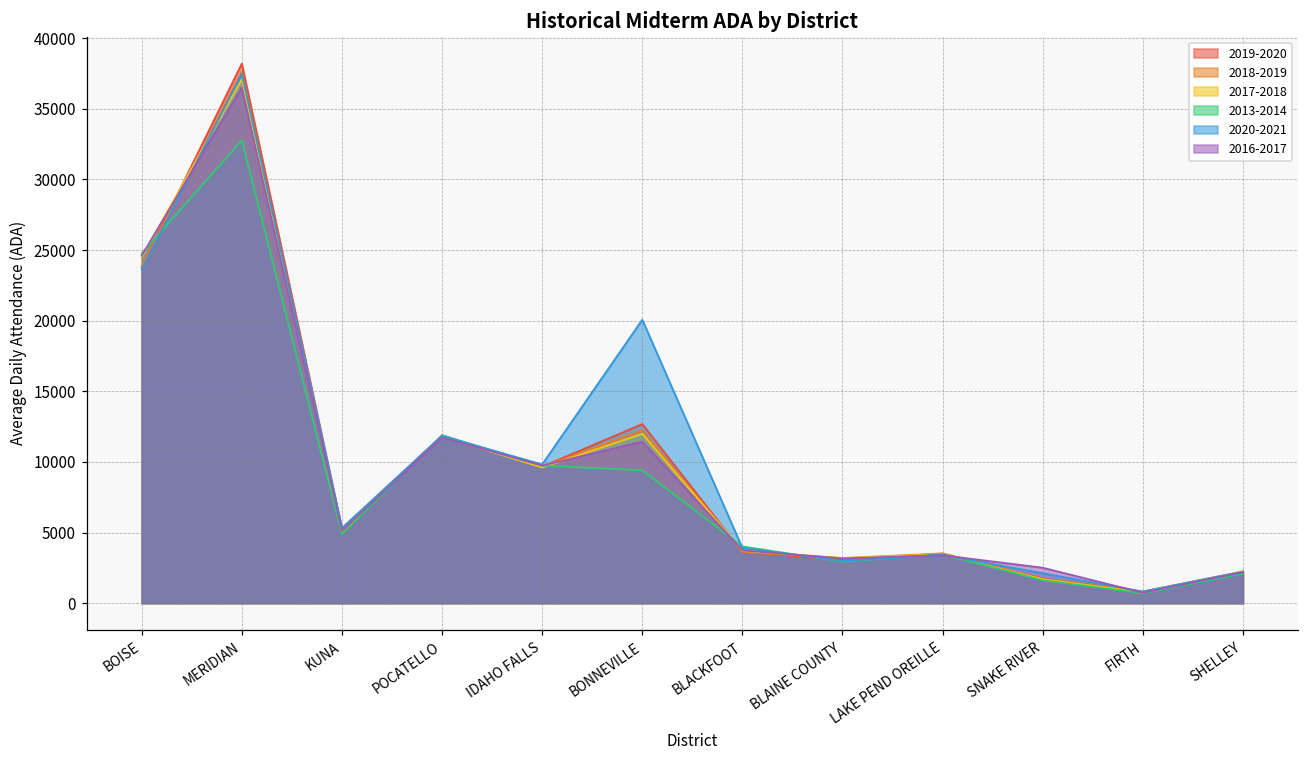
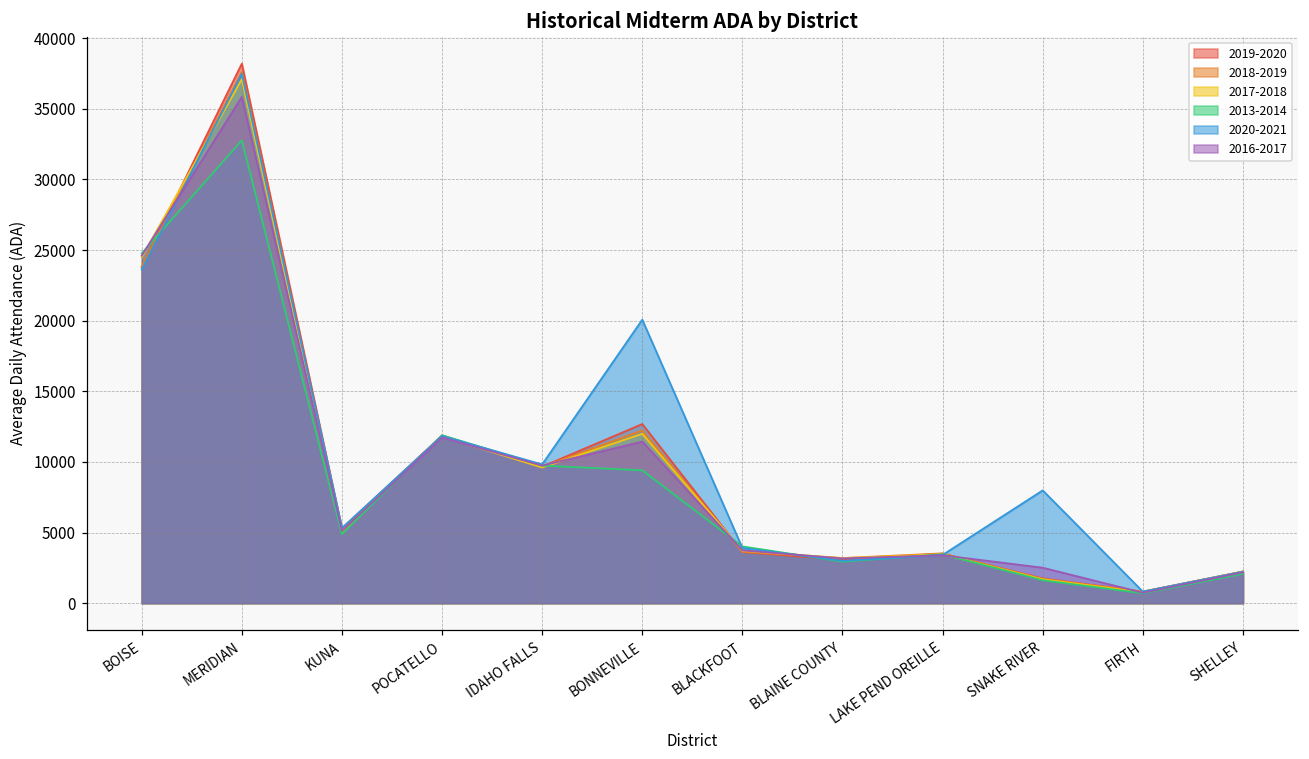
  {
    "2013-2014": {
      "MERIDIAN": 32800,
      "BONNEVILLE": 9400
    },
    "2020-2021": {
      "BONNEVILLE": 20100,
-     "SNAKE RIVER": 2100
+     "SNAKE RIVER": 8000
    },
    "2016-2017": {
-     "MERIDIAN": 36500,
+     "MERIDIAN": 35800,
      "BONNEVILLE": 11400,
      "SNAKE RIVER": 2500
    }
  }
